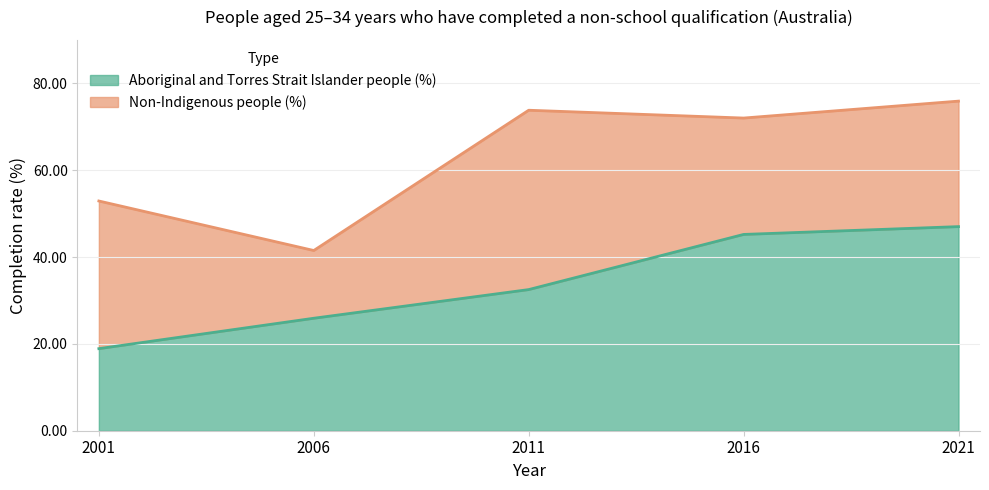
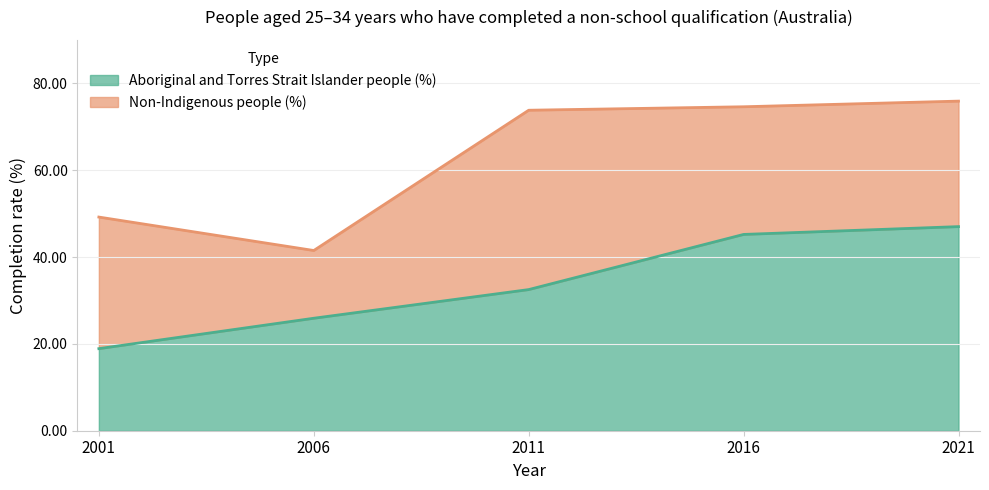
  {
    "Aboriginal and Torres Strait Islander people (%)": {
      "2001": 19,
      "2006": 26,
      "2011": 33,
      "2016": 45,
      "2021": 47
    },
    "Non-Indigenous people (%)": {
-     "2001": 53,
+     "2001": 49,
      "2006": 42,
      "2011": 74,
-     "2016": 72,
+     "2016": 75,
      "2021": 76
    }
  }
